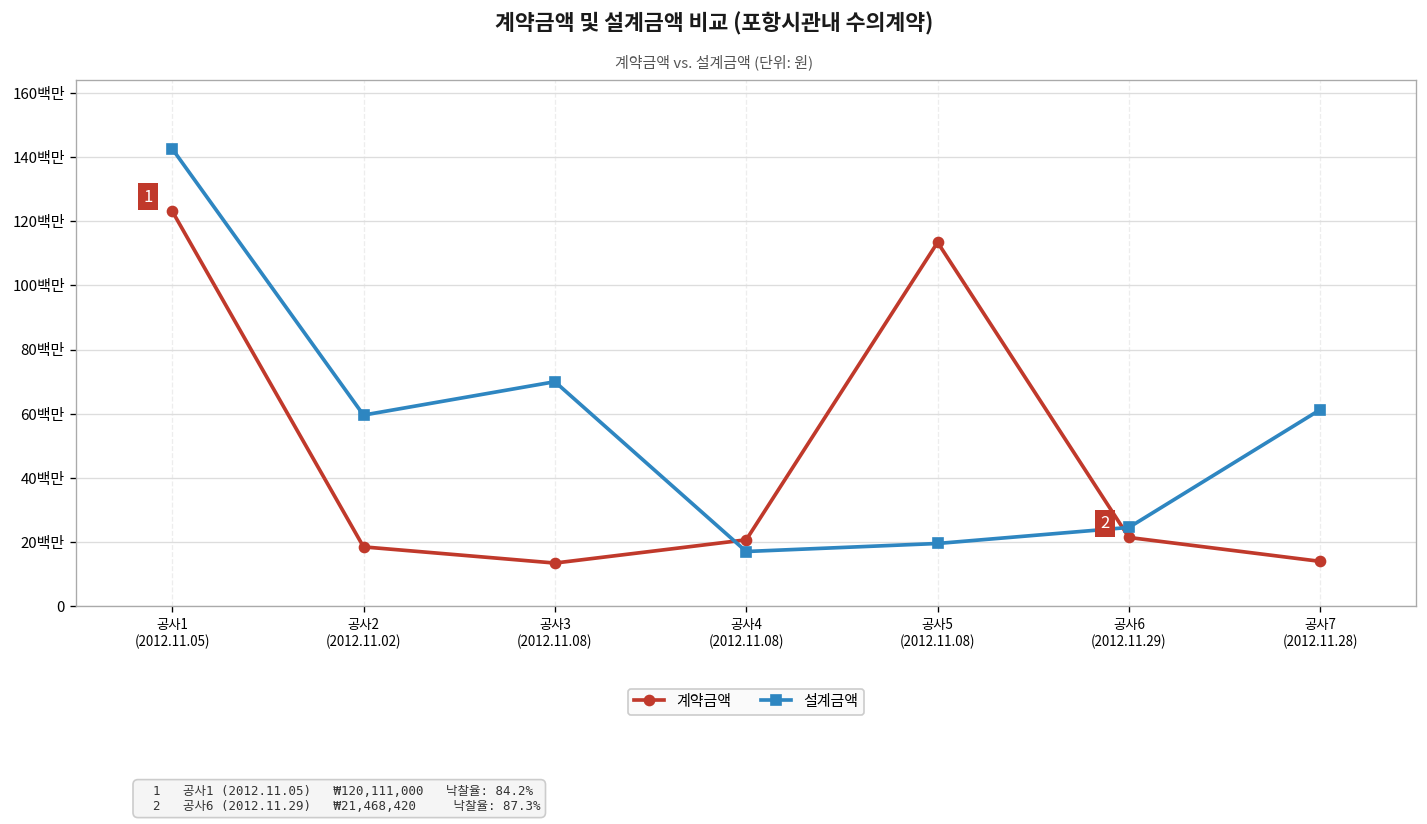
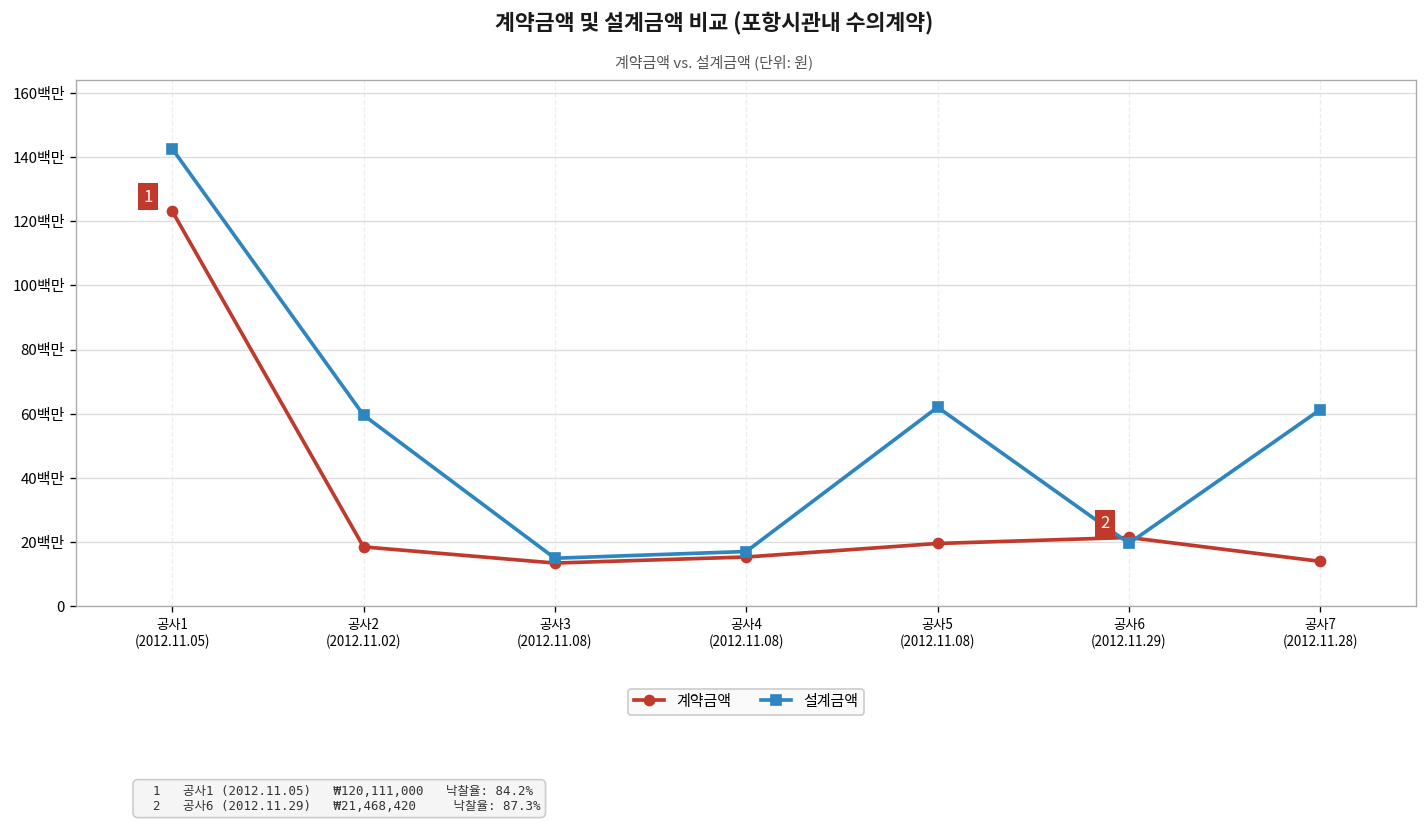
  {
    "계약금액": {
      "공사2 (2012.11.02)": "19백만",
      "공사3 (2012.11.08)": "14백만",
-     "공사4 (2012.11.08)": "21백만",
-     "공사5 (2012.11.08)": "113백만",
+     "공사4 (2012.11.08)": "15백만",
+     "공사5 (2012.11.08)": "20백만",
      "공사6 (2012.11.29)": "21백만",
      "공사7 (2012.11.28)": "14백만"
    },
    "설계금액": {
      "공사1 (2012.11.05)": "143백만",
      "공사2 (2012.11.02)": "60백만",
-     "공사3 (2012.11.08)": "70백만",
+     "공사3 (2012.11.08)": "15백만",
      "공사4 (2012.11.08)": "17백만",
-     "공사5 (2012.11.08)": "20백만",
-     "공사6 (2012.11.29)": "25백만",
+     "공사5 (2012.11.08)": "62백만",
+     "공사6 (2012.11.29)": "20백만",
      "공사7 (2012.11.28)": "61백만"
    }
  }
